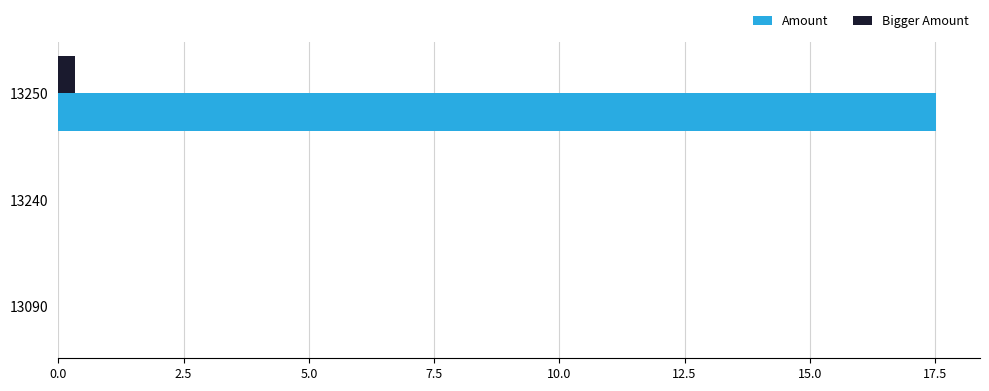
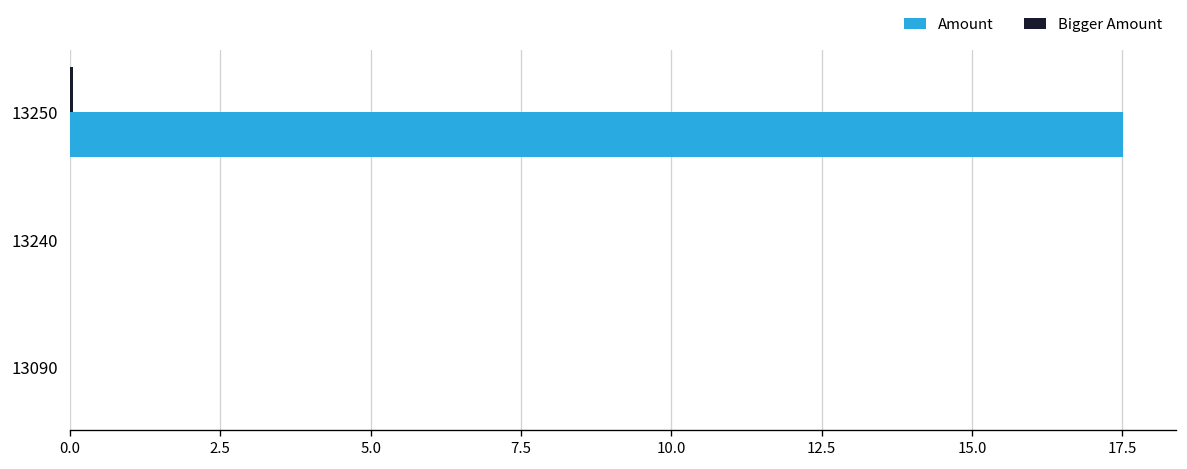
  {
    "Amount": {
      "13250": 17.5,
      "13240": 0.0,
      "13090": 0.0
    },
    "Bigger Amount": {
-     "13250": 0.3,
+     "13250": 0.0,
      "13240": 0.0,
      "13090": 0.0
    }
  }
